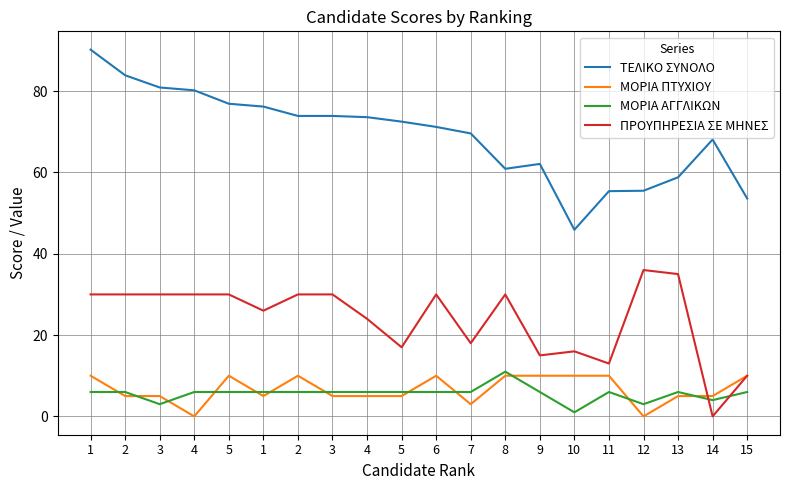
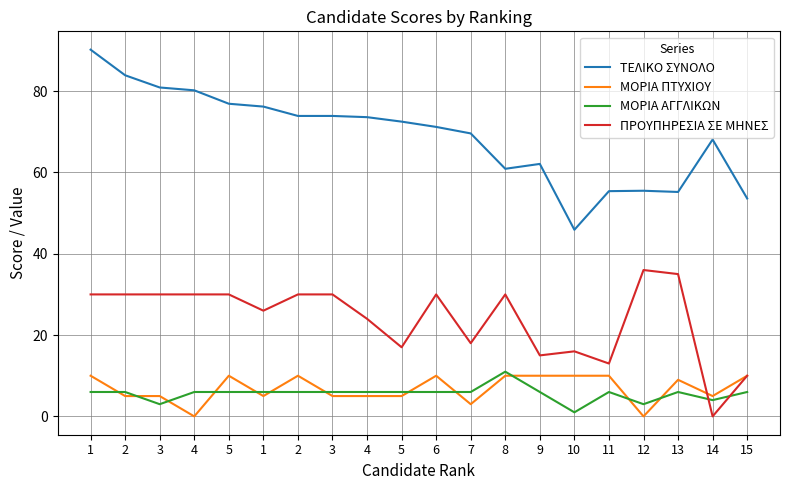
  {
    "ΤΕΛΙΚΟ ΣΥΝΟΛΟ": {
      "6": 71,
      "7": 70,
      "8": 61,
      "9": 62,
      "10": 46,
      "11": 55,
      "12": 56,
-     "13": 59,
+     "13": 55,
      "14": 68,
      "15": 54
    },
    "ΜΟΡΙΑ ΠΤΥΧΙΟΥ": {
      "6": 10,
      "7": 3,
      "8": 10,
      "9": 10,
      "10": 10,
      "11": 10,
      "12": 0,
-     "13": 5,
+     "13": 9,
      "14": 5
    },
    "ΜΟΡΙΑ ΑΓΓΛΙΚΩΝ": {
      "6": 6,
      "7": 6,
      "8": 11,
      "9": 6,
      "10": 1,
      "11": 6,
      "12": 3,
      "13": 6,
      "14": 4,
      "15": 6
    },
    "ΠΡΟΥΠΗΡΕΣΙΑ ΣΕ ΜΗΝΕΣ": {
      "6": 30,
      "7": 18,
      "8": 30,
      "9": 15,
      "10": 16,
      "11": 13,
      "12": 36,
      "13": 35,
      "14": 0
    }
  }
